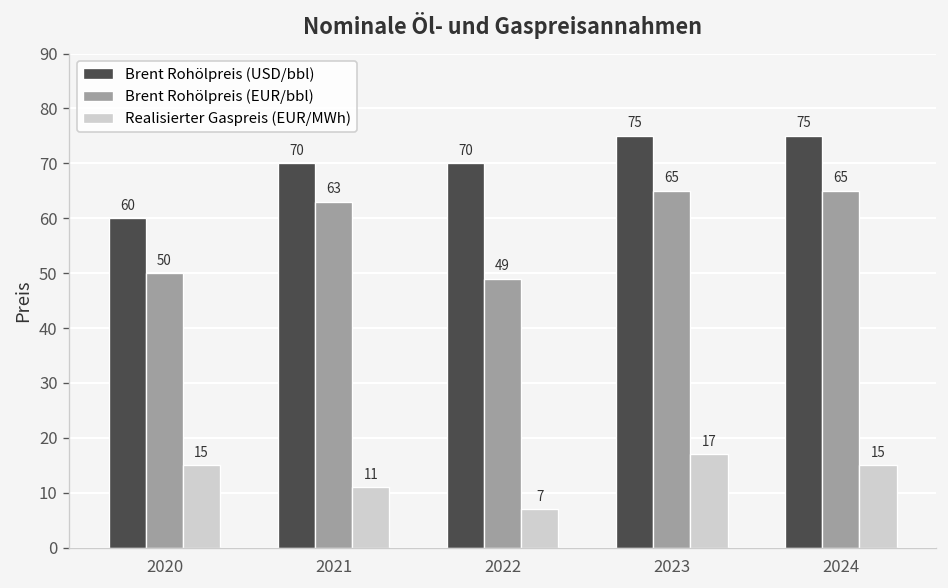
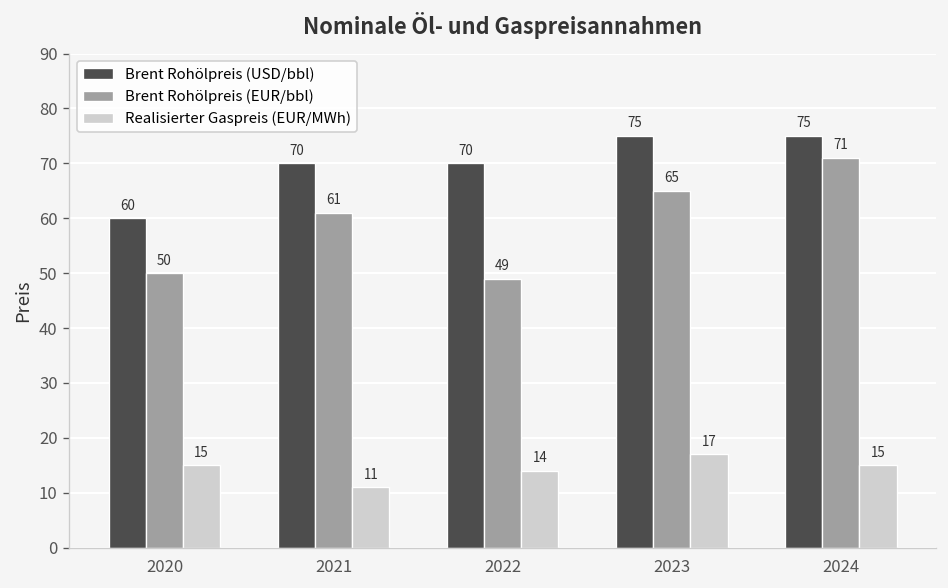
  {
    "Brent Rohölpreis (USD/bbl)": {
      "2020": 60,
      "2021": 70,
      "2022": 70,
      "2023": 75,
      "2024": 75
    },
    "Brent Rohölpreis (EUR/bbl)": {
      "2020": 50,
-     "2021": 63,
+     "2021": 61,
      "2022": 49,
      "2023": 65,
-     "2024": 65
+     "2024": 71
    },
    "Realisierter Gaspreis (EUR/MWh)": {
      "2020": 15,
      "2021": 11,
-     "2022": 7,
+     "2022": 14,
      "2023": 17,
      "2024": 15
    }
  }
